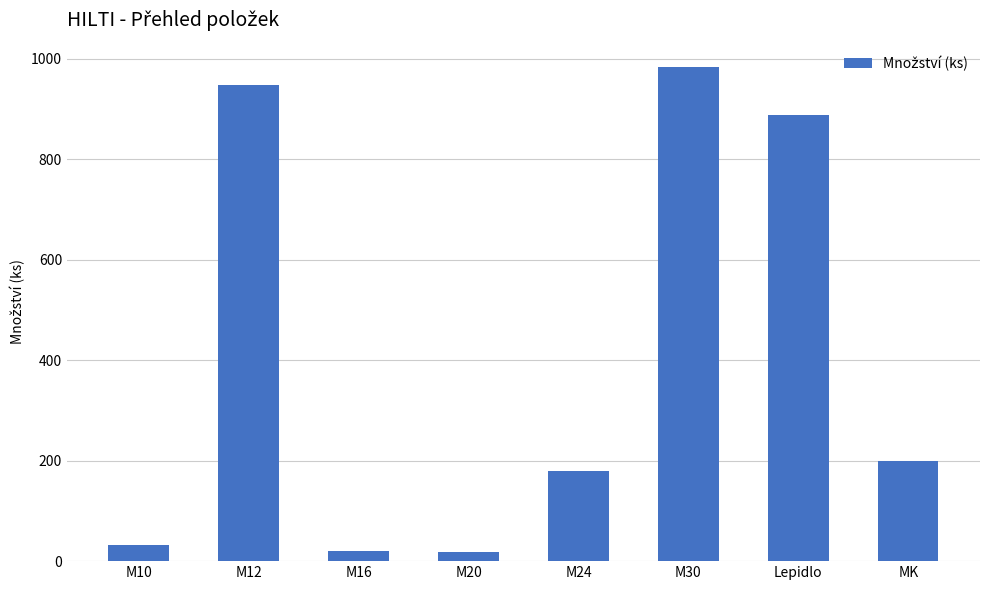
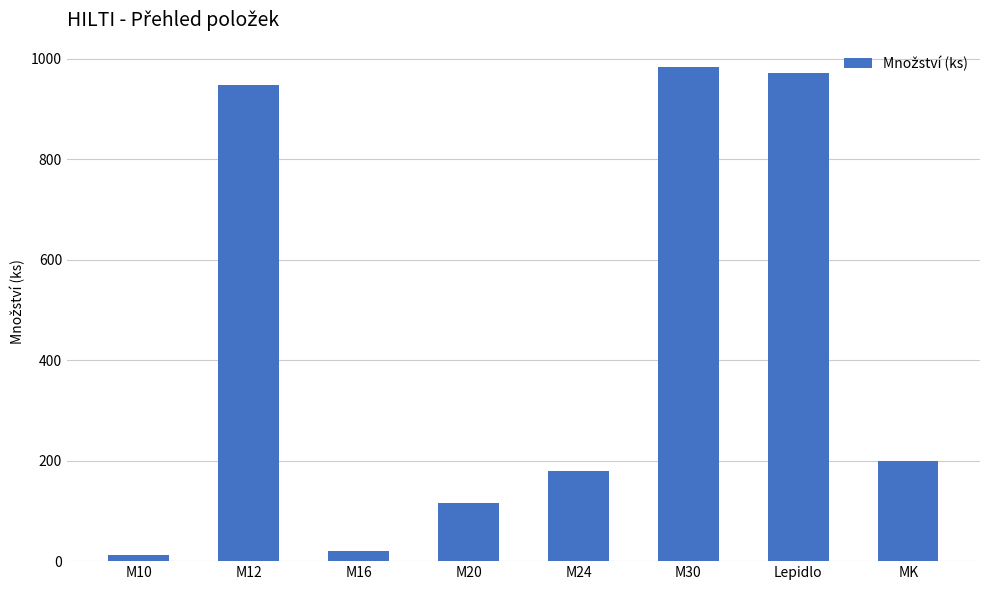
  {
-   "M10": 30,
+   "M10": 10,
    "M12": 950,
    "M16": 20,
-   "M20": 20,
+   "M20": 120,
    "M24": 180,
    "M30": 980,
-   "Lepidlo": 890,
+   "Lepidlo": 970,
    "MK": 200
  }
